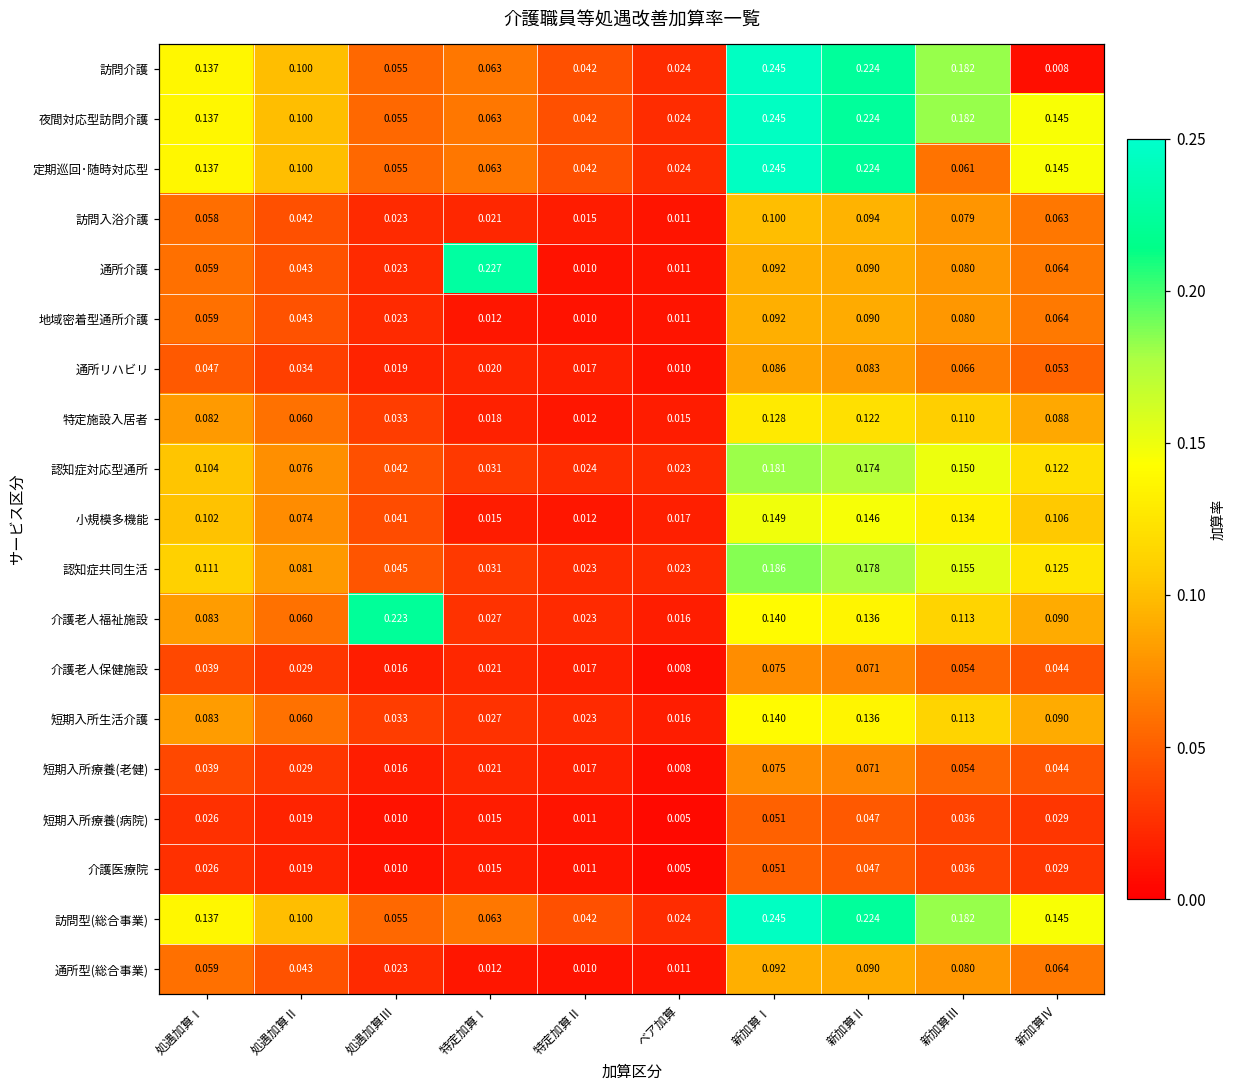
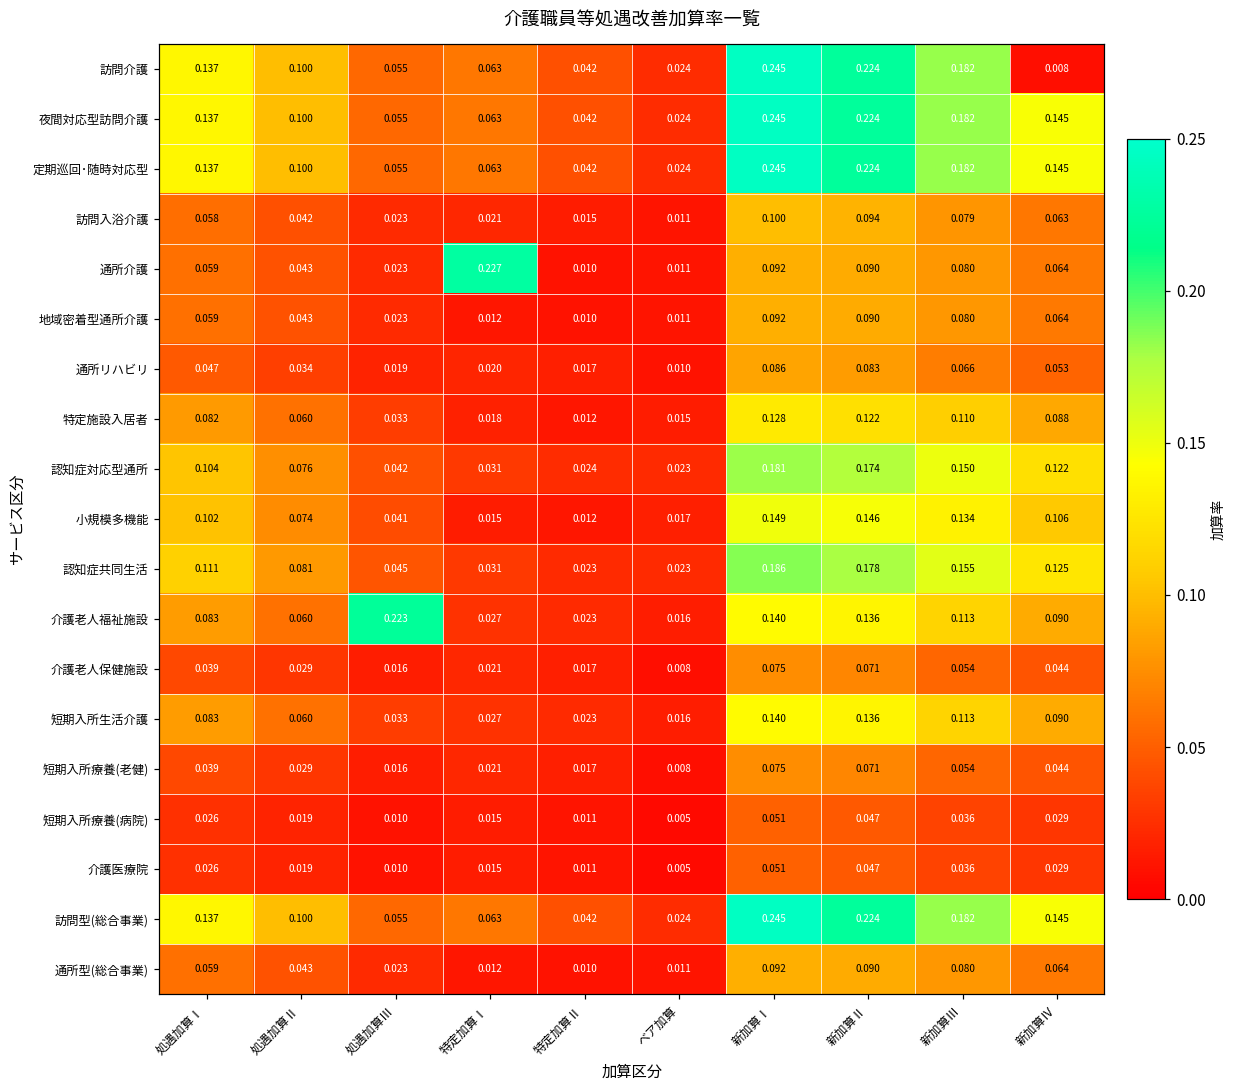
  {
    "訪問介護": {
      "処遇加算Ⅰ": 0.137,
      "処遇加算Ⅱ": 0.100,
      "処遇加算Ⅲ": 0.055,
      "特定加算Ⅰ": 0.063,
      "特定加算Ⅱ": 0.042,
      "ベア加算": 0.024,
      "新加算Ⅰ": 0.245,
      "新加算Ⅱ": 0.224,
      "新加算Ⅲ": 0.182,
      "新加算Ⅳ": 0.008
    },
    "夜間対応型訪問介護": {
      "処遇加算Ⅰ": 0.137,
      "処遇加算Ⅱ": 0.100,
      "処遇加算Ⅲ": 0.055,
      "特定加算Ⅰ": 0.063,
      "特定加算Ⅱ": 0.042,
      "ベア加算": 0.024,
      "新加算Ⅰ": 0.245,
      "新加算Ⅱ": 0.224,
      "新加算Ⅲ": 0.182,
      "新加算Ⅳ": 0.145
    },
    "定期巡回･随時対応型": {
      "処遇加算Ⅰ": 0.137,
      "処遇加算Ⅱ": 0.100,
      "処遇加算Ⅲ": 0.055,
      "特定加算Ⅰ": 0.063,
      "特定加算Ⅱ": 0.042,
      "ベア加算": 0.024,
      "新加算Ⅰ": 0.245,
      "新加算Ⅱ": 0.224,
-     "新加算Ⅲ": 0.061,
+     "新加算Ⅲ": 0.182,
      "新加算Ⅳ": 0.145
    },
    "訪問入浴介護": {
      "処遇加算Ⅰ": 0.058,
      "処遇加算Ⅱ": 0.042,
      "処遇加算Ⅲ": 0.023,
      "特定加算Ⅰ": 0.021,
      "特定加算Ⅱ": 0.015,
      "ベア加算": 0.011,
      "新加算Ⅰ": 0.100,
      "新加算Ⅱ": 0.094,
      "新加算Ⅲ": 0.079,
      "新加算Ⅳ": 0.063
    },
    "通所介護": {
      "処遇加算Ⅰ": 0.059,
      "処遇加算Ⅱ": 0.043,
      "処遇加算Ⅲ": 0.023,
      "特定加算Ⅰ": 0.227,
      "特定加算Ⅱ": 0.010,
      "ベア加算": 0.011,
      "新加算Ⅰ": 0.092,
      "新加算Ⅱ": 0.090,
      "新加算Ⅲ": 0.080,
      "新加算Ⅳ": 0.064
    },
    "地域密着型通所介護": {
      "処遇加算Ⅰ": 0.059,
      "処遇加算Ⅱ": 0.043,
      "処遇加算Ⅲ": 0.023,
      "特定加算Ⅰ": 0.012,
      "特定加算Ⅱ": 0.010,
      "ベア加算": 0.011,
      "新加算Ⅰ": 0.092,
      "新加算Ⅱ": 0.090,
      "新加算Ⅲ": 0.080,
      "新加算Ⅳ": 0.064
    },
    "通所リハビリ": {
      "処遇加算Ⅰ": 0.047,
      "処遇加算Ⅱ": 0.034,
      "処遇加算Ⅲ": 0.019,
      "特定加算Ⅰ": 0.020,
      "特定加算Ⅱ": 0.017,
      "ベア加算": 0.010,
      "新加算Ⅰ": 0.086,
      "新加算Ⅱ": 0.083,
      "新加算Ⅲ": 0.066,
      "新加算Ⅳ": 0.053
    },
    "特定施設入居者": {
      "処遇加算Ⅰ": 0.082,
      "処遇加算Ⅱ": 0.060,
      "処遇加算Ⅲ": 0.033,
      "特定加算Ⅰ": 0.018,
      "特定加算Ⅱ": 0.012,
      "ベア加算": 0.015,
      "新加算Ⅰ": 0.128,
      "新加算Ⅱ": 0.122,
      "新加算Ⅲ": 0.110,
      "新加算Ⅳ": 0.088
    },
    "認知症対応型通所": {
      "処遇加算Ⅰ": 0.104,
      "処遇加算Ⅱ": 0.076,
      "処遇加算Ⅲ": 0.042,
      "特定加算Ⅰ": 0.031,
      "特定加算Ⅱ": 0.024,
      "ベア加算": 0.023,
      "新加算Ⅰ": 0.181,
      "新加算Ⅱ": 0.174,
      "新加算Ⅲ": 0.150,
      "新加算Ⅳ": 0.122
    },
    "小規模多機能": {
      "処遇加算Ⅰ": 0.102,
      "処遇加算Ⅱ": 0.074,
      "処遇加算Ⅲ": 0.041,
      "特定加算Ⅰ": 0.015,
      "特定加算Ⅱ": 0.012,
      "ベア加算": 0.017,
      "新加算Ⅰ": 0.149,
      "新加算Ⅱ": 0.146,
      "新加算Ⅲ": 0.134,
      "新加算Ⅳ": 0.106
    },
    "認知症共同生活": {
      "処遇加算Ⅰ": 0.111,
      "処遇加算Ⅱ": 0.081,
      "処遇加算Ⅲ": 0.045,
      "特定加算Ⅰ": 0.031,
      "特定加算Ⅱ": 0.023,
      "ベア加算": 0.023,
      "新加算Ⅰ": 0.186,
      "新加算Ⅱ": 0.178,
      "新加算Ⅲ": 0.155,
      "新加算Ⅳ": 0.125
    },
    "介護老人福祉施設": {
      "処遇加算Ⅰ": 0.083,
      "処遇加算Ⅱ": 0.060,
      "処遇加算Ⅲ": 0.223,
      "特定加算Ⅰ": 0.027,
      "特定加算Ⅱ": 0.023,
      "ベア加算": 0.016,
      "新加算Ⅰ": 0.140,
      "新加算Ⅱ": 0.136,
      "新加算Ⅲ": 0.113,
      "新加算Ⅳ": 0.090
    },
    "介護老人保健施設": {
      "処遇加算Ⅰ": 0.039,
      "処遇加算Ⅱ": 0.029,
      "処遇加算Ⅲ": 0.016,
      "特定加算Ⅰ": 0.021,
      "特定加算Ⅱ": 0.017,
      "ベア加算": 0.008,
      "新加算Ⅰ": 0.075,
      "新加算Ⅱ": 0.071,
      "新加算Ⅲ": 0.054,
      "新加算Ⅳ": 0.044
    },
    "短期入所生活介護": {
      "処遇加算Ⅰ": 0.083,
      "処遇加算Ⅱ": 0.060,
      "処遇加算Ⅲ": 0.033,
      "特定加算Ⅰ": 0.027,
      "特定加算Ⅱ": 0.023,
      "ベア加算": 0.016,
      "新加算Ⅰ": 0.140,
      "新加算Ⅱ": 0.136,
      "新加算Ⅲ": 0.113,
      "新加算Ⅳ": 0.090
    },
    "短期入所療養(老健)": {
      "処遇加算Ⅰ": 0.039,
      "処遇加算Ⅱ": 0.029,
      "処遇加算Ⅲ": 0.016,
      "特定加算Ⅰ": 0.021,
      "特定加算Ⅱ": 0.017,
      "ベア加算": 0.008,
      "新加算Ⅰ": 0.075,
      "新加算Ⅱ": 0.071,
      "新加算Ⅲ": 0.054,
      "新加算Ⅳ": 0.044
    },
    "短期入所療養(病院)": {
      "処遇加算Ⅰ": 0.026,
      "処遇加算Ⅱ": 0.019,
      "処遇加算Ⅲ": 0.010,
      "特定加算Ⅰ": 0.015,
      "特定加算Ⅱ": 0.011,
      "ベア加算": 0.005,
      "新加算Ⅰ": 0.051,
      "新加算Ⅱ": 0.047,
      "新加算Ⅲ": 0.036,
      "新加算Ⅳ": 0.029
    },
    "介護医療院": {
      "処遇加算Ⅰ": 0.026,
      "処遇加算Ⅱ": 0.019,
      "処遇加算Ⅲ": 0.010,
      "特定加算Ⅰ": 0.015,
      "特定加算Ⅱ": 0.011,
      "ベア加算": 0.005,
      "新加算Ⅰ": 0.051,
      "新加算Ⅱ": 0.047,
      "新加算Ⅲ": 0.036,
      "新加算Ⅳ": 0.029
    },
    "訪問型(総合事業)": {
      "処遇加算Ⅰ": 0.137,
      "処遇加算Ⅱ": 0.100,
      "処遇加算Ⅲ": 0.055,
      "特定加算Ⅰ": 0.063,
      "特定加算Ⅱ": 0.042,
      "ベア加算": 0.024,
      "新加算Ⅰ": 0.245,
      "新加算Ⅱ": 0.224,
      "新加算Ⅲ": 0.182,
      "新加算Ⅳ": 0.145
    },
    "通所型(総合事業)": {
      "処遇加算Ⅰ": 0.059,
      "処遇加算Ⅱ": 0.043,
      "処遇加算Ⅲ": 0.023,
      "特定加算Ⅰ": 0.012,
      "特定加算Ⅱ": 0.010,
      "ベア加算": 0.011,
      "新加算Ⅰ": 0.092,
      "新加算Ⅱ": 0.090,
      "新加算Ⅲ": 0.080,
      "新加算Ⅳ": 0.064
    }
  }
